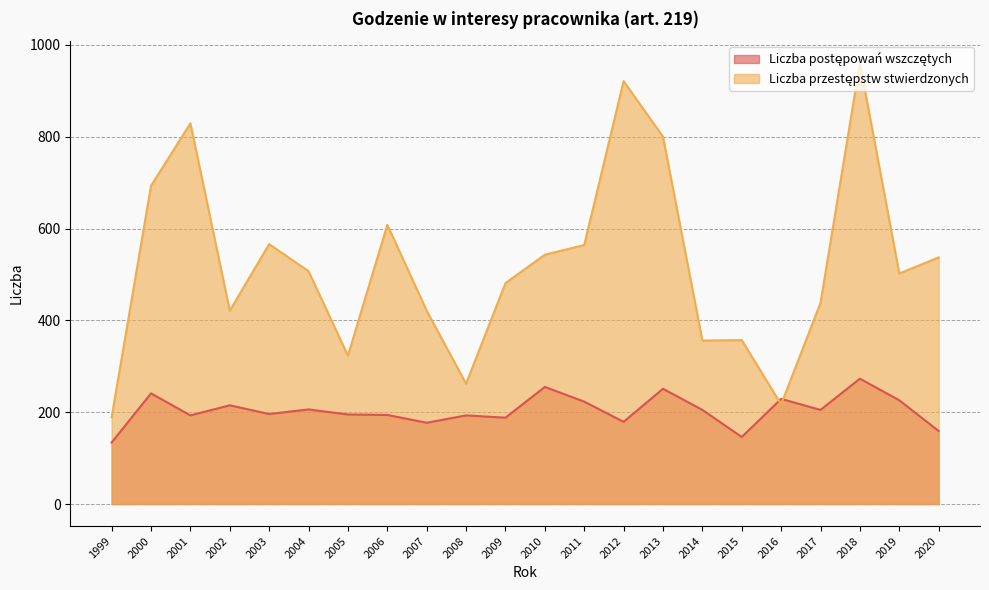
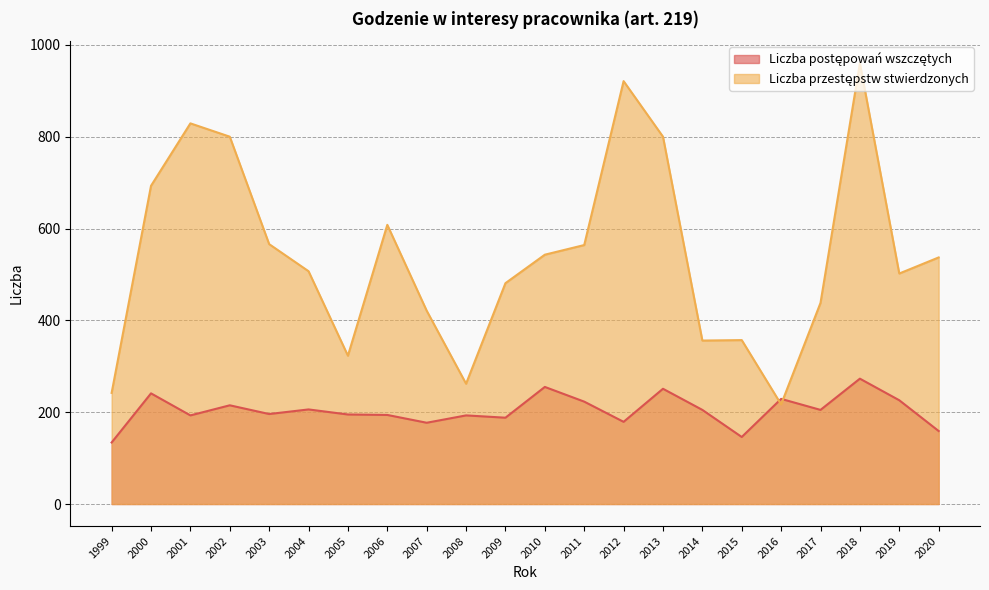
  {
    "Liczba postępowań wszczętych": {
      "1999": 130,
      "2000": 240,
      "2001": 190,
      "2002": 220,
      "2003": 200,
      "2004": 210,
      "2005": 200,
      "2006": 190,
      "2007": 180,
      "2008": 190,
      "2009": 190,
      "2010": 260,
      "2011": 220,
      "2012": 180,
      "2013": 250,
      "2014": 210,
      "2015": 150,
      "2016": 230,
      "2017": 210,
      "2018": 270,
      "2019": 230,
      "2020": 160
    },
    "Liczba przestępstw stwierdzonych": {
-     "1999": 190,
+     "1999": 240,
      "2000": 690,
      "2001": 830,
-     "2002": 420,
+     "2002": 800,
      "2003": 570,
      "2004": 510,
      "2005": 320,
      "2006": 610,
      "2007": 420,
      "2008": 260,
      "2009": 480,
      "2010": 540,
      "2011": 560,
      "2012": 920,
      "2013": 800,
      "2014": 360,
      "2015": 360,
      "2016": 220,
      "2017": 440,
      "2019": 500,
      "2020": 540
    }
  }
